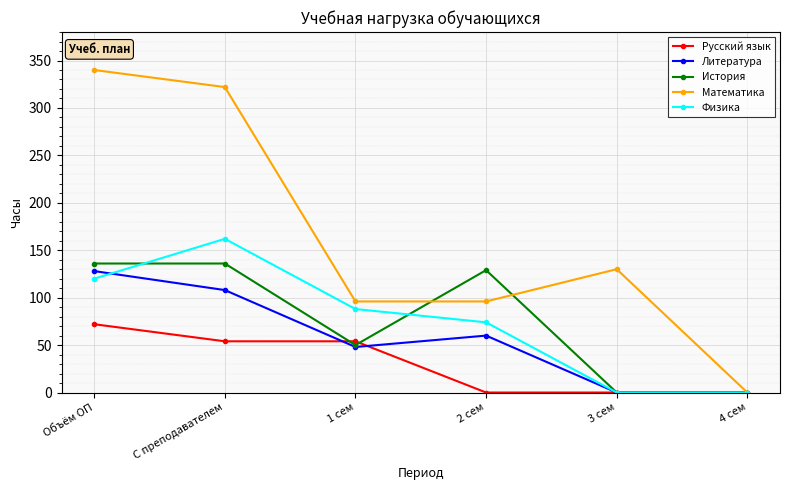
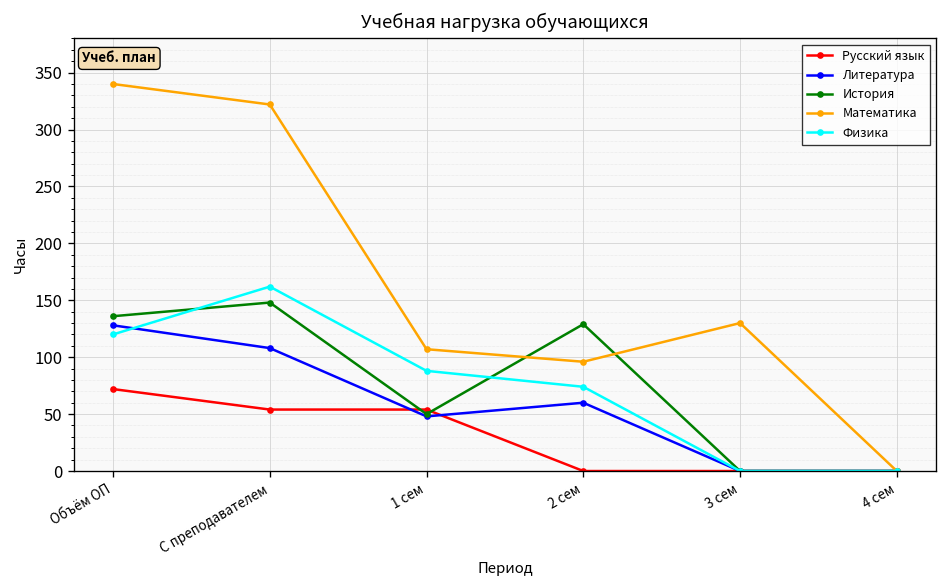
  {
    "Русский язык": {
      "Объём ОП": 70,
      "С преподавателем": 50,
      "1 сем": 50,
      "2 сем": 0
    },
    "Литература": {
      "Объём ОП": 130,
      "С преподавателем": 110,
      "2 сем": 60
    },
    "История": {
      "Объём ОП": 140,
-     "С преподавателем": 140,
+     "С преподавателем": 150,
      "2 сем": 130
    },
    "Математика": {
      "Объём ОП": 340,
      "С преподавателем": 320,
-     "1 сем": 100,
+     "1 сем": 110,
      "2 сем": 100,
      "3 сем": 130
    },
    "Физика": {
      "Объём ОП": 120,
      "С преподавателем": 160,
      "1 сем": 90,
      "2 сем": 70
    }
  }
